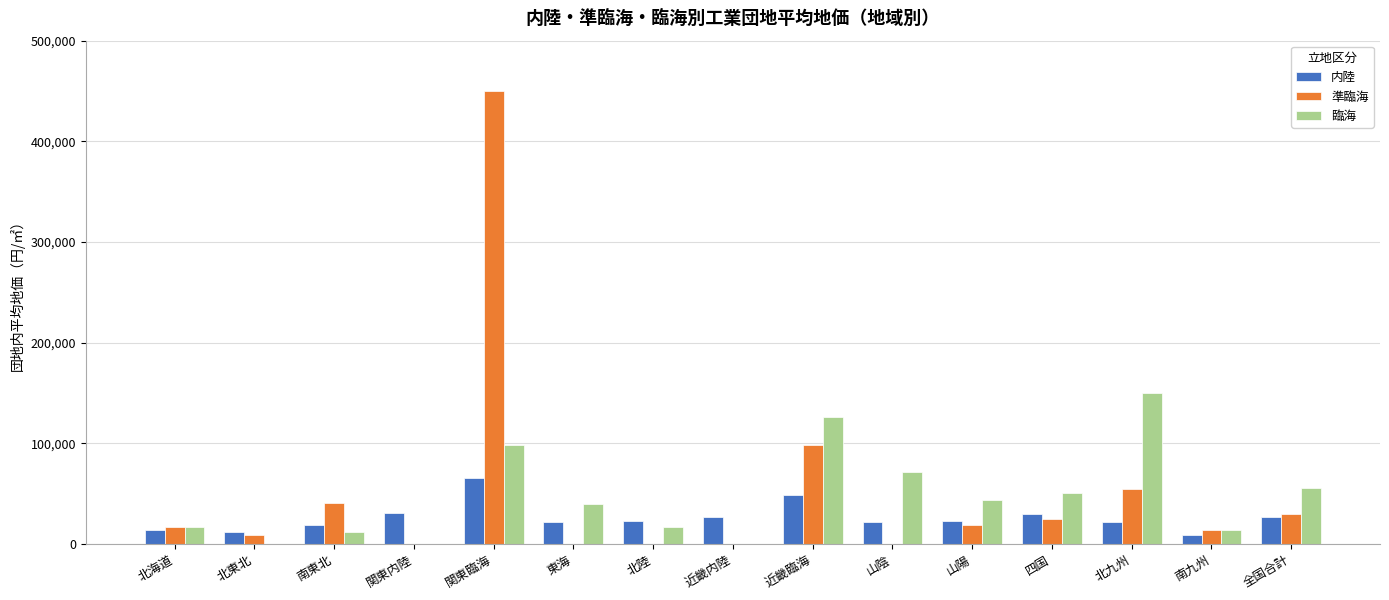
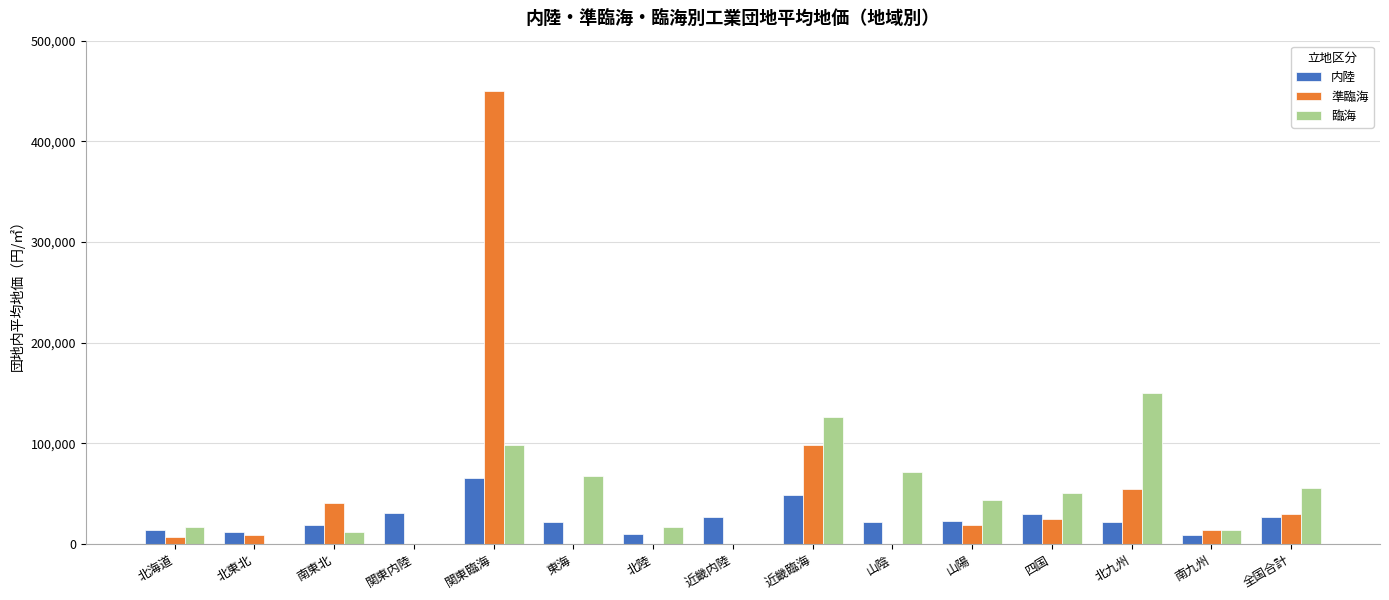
  {
    "内陸": {
      "北海道": "14,000",
      "北東北": "12,000",
      "南東北": "19,000",
      "関東内陸": "31,000",
      "関東臨海": "66,000",
      "東海": "22,000",
-     "北陸": "22,000",
+     "北陸": "10,000",
      "近畿内陸": "27,000",
      "近畿臨海": "49,000",
      "山陰": "22,000",
      "山陽": "23,000",
      "四国": "30,000",
      "北九州": "22,000",
      "南九州": "9,000",
      "全国合計": "26,000"
    },
    "準臨海": {
-     "北海道": "17,000",
+     "北海道": "7,000",
      "北東北": "9,000",
      "南東北": "41,000",
      "関東内陸": "0",
      "関東臨海": "450,000",
      "東海": "0",
      "北陸": "0",
      "近畿内陸": "0",
      "近畿臨海": "99,000",
      "山陰": "0",
      "山陽": "19,000",
      "四国": "25,000",
      "北九州": "54,000",
      "南九州": "14,000",
      "全国合計": "30,000"
    },
    "臨海": {
      "北海道": "17,000",
      "北東北": "0",
      "南東北": "12,000",
      "関東内陸": "0",
      "関東臨海": "98,000",
-     "東海": "40,000",
+     "東海": "67,000",
      "北陸": "17,000",
      "近畿内陸": "0",
      "近畿臨海": "126,000",
      "山陰": "72,000",
      "山陽": "44,000",
      "四国": "50,000",
      "北九州": "150,000",
      "南九州": "14,000",
      "全国合計": "56,000"
    }
  }
